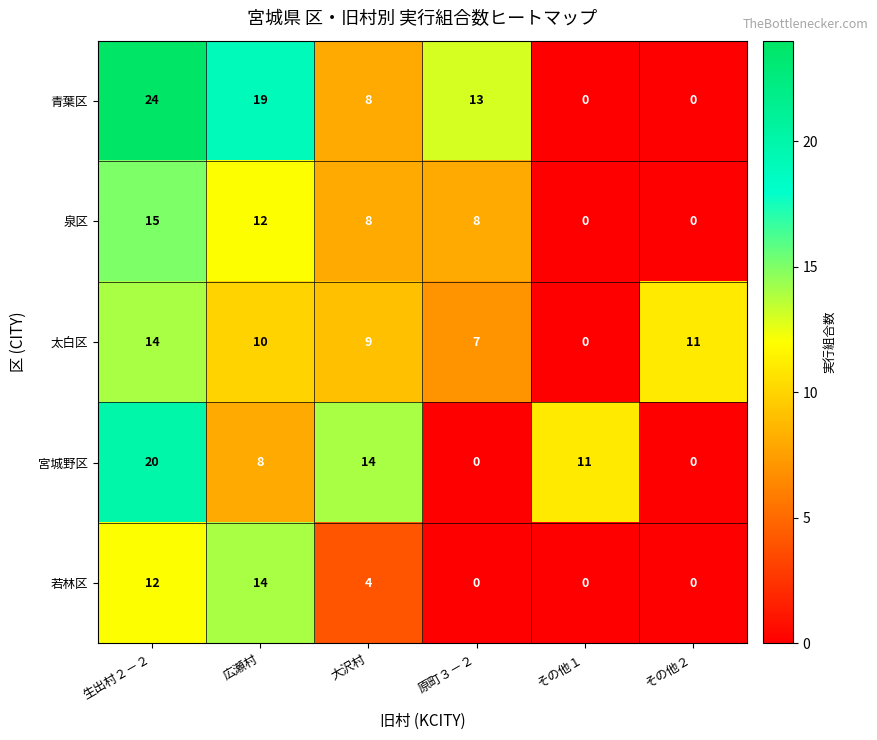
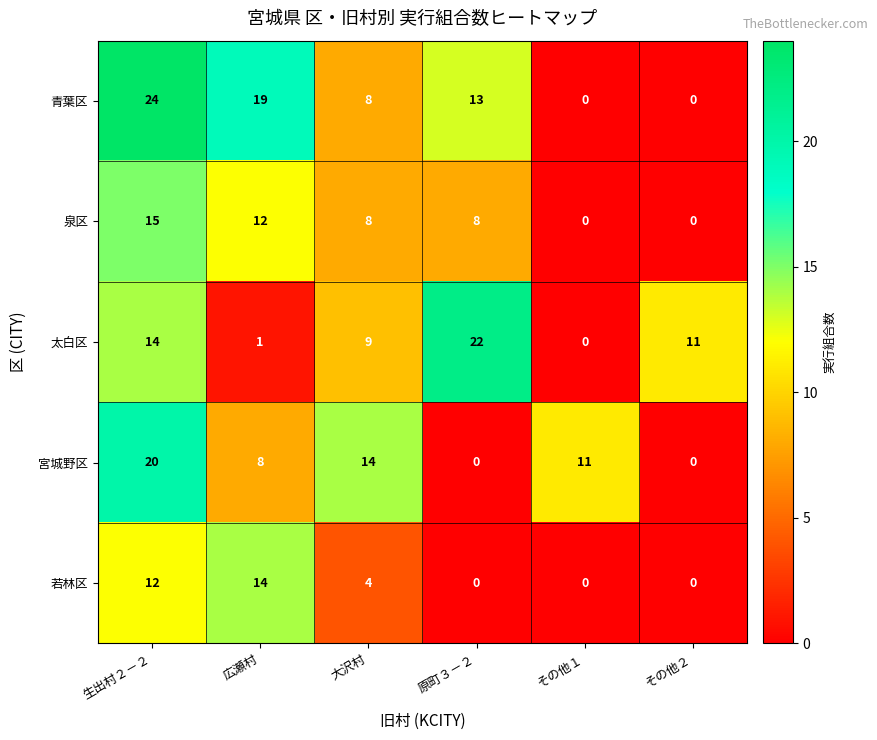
  {
    "青葉区": {
      "生出村２－２": 24,
      "広瀬村": 19,
      "大沢村": 8,
      "原町３－２": 13,
      "その他１": 0,
      "その他２": 0
    },
    "泉区": {
      "生出村２－２": 15,
      "広瀬村": 12,
      "大沢村": 8,
      "原町３－２": 8,
      "その他１": 0,
      "その他２": 0
    },
    "太白区": {
      "生出村２－２": 14,
-     "広瀬村": 10,
+     "広瀬村": 1,
      "大沢村": 9,
-     "原町３－２": 7,
+     "原町３－２": 22,
      "その他１": 0,
      "その他２": 11
    },
    "宮城野区": {
      "生出村２－２": 20,
      "広瀬村": 8,
      "大沢村": 14,
      "原町３－２": 0,
      "その他１": 11,
      "その他２": 0
    },
    "若林区": {
      "生出村２－２": 12,
      "広瀬村": 14,
      "大沢村": 4,
      "原町３－２": 0,
      "その他１": 0,
      "その他２": 0
    }
  }
